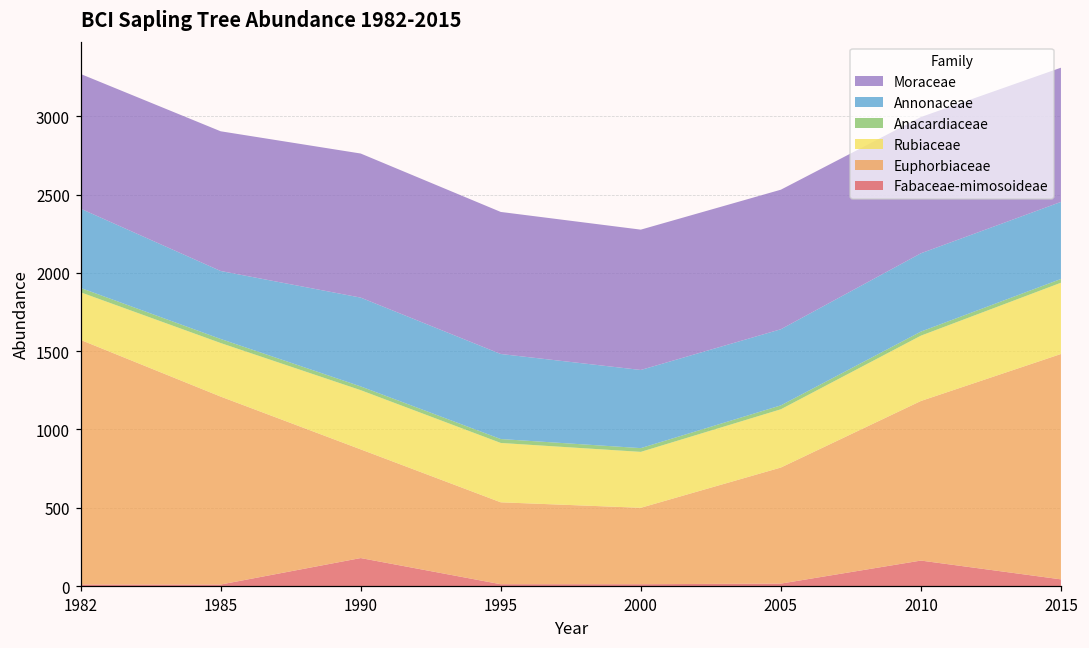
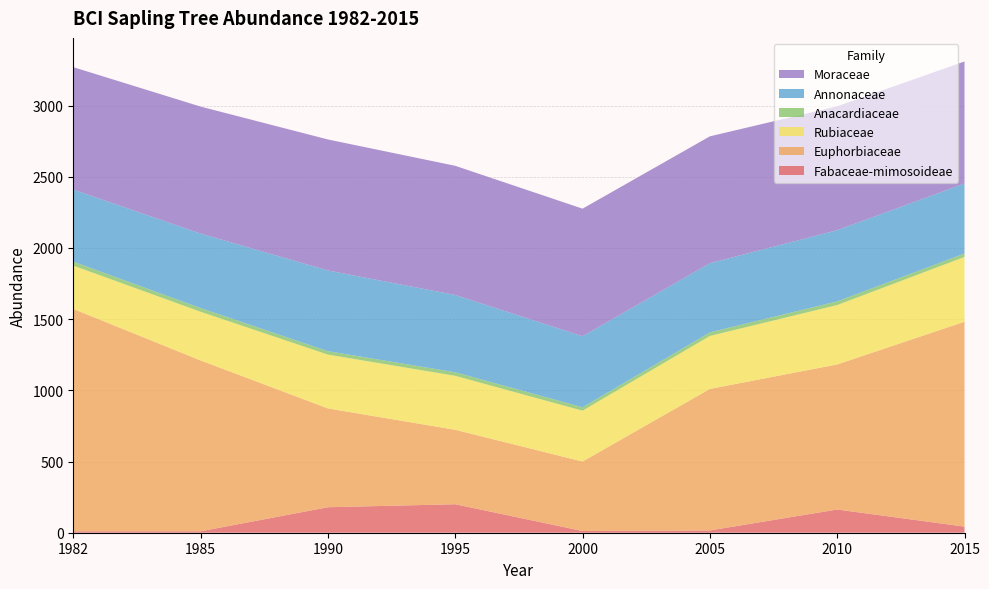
  {
    "Fabaceae-mimosoideae": {
      "1990": 180,
-     "1995": 10,
+     "1995": 200,
      "2010": 160,
      "2015": 40
    },
    "Euphorbiaceae": {
      "1982": 1560,
      "1985": 1200,
      "1990": 690,
      "1995": 520,
      "2000": 490,
-     "2005": 740,
+     "2005": 990,
      "2010": 1020,
      "2015": 1440
    },
    "Rubiaceae": {
      "1982": 300,
      "1985": 340,
      "1990": 380,
      "1995": 380,
      "2000": 360,
      "2005": 370,
      "2010": 420,
      "2015": 460
    },
    "Anacardiaceae": {
      "1982": 30,
      "1985": 30,
      "1990": 20,
      "1995": 30,
      "2000": 20,
      "2005": 30,
      "2010": 30,
      "2015": 20
    },
    "Annonaceae": {
      "1982": 510,
-     "1985": 430,
+     "1985": 520,
      "1990": 570,
      "1995": 540,
      "2000": 500,
      "2005": 490,
      "2010": 500,
      "2015": 490
    },
    "Moraceae": {
      "1982": 860,
      "1985": 890,
      "1990": 920,
      "1995": 910,
      "2000": 900,
      "2005": 890,
      "2015": 860
    }
  }
